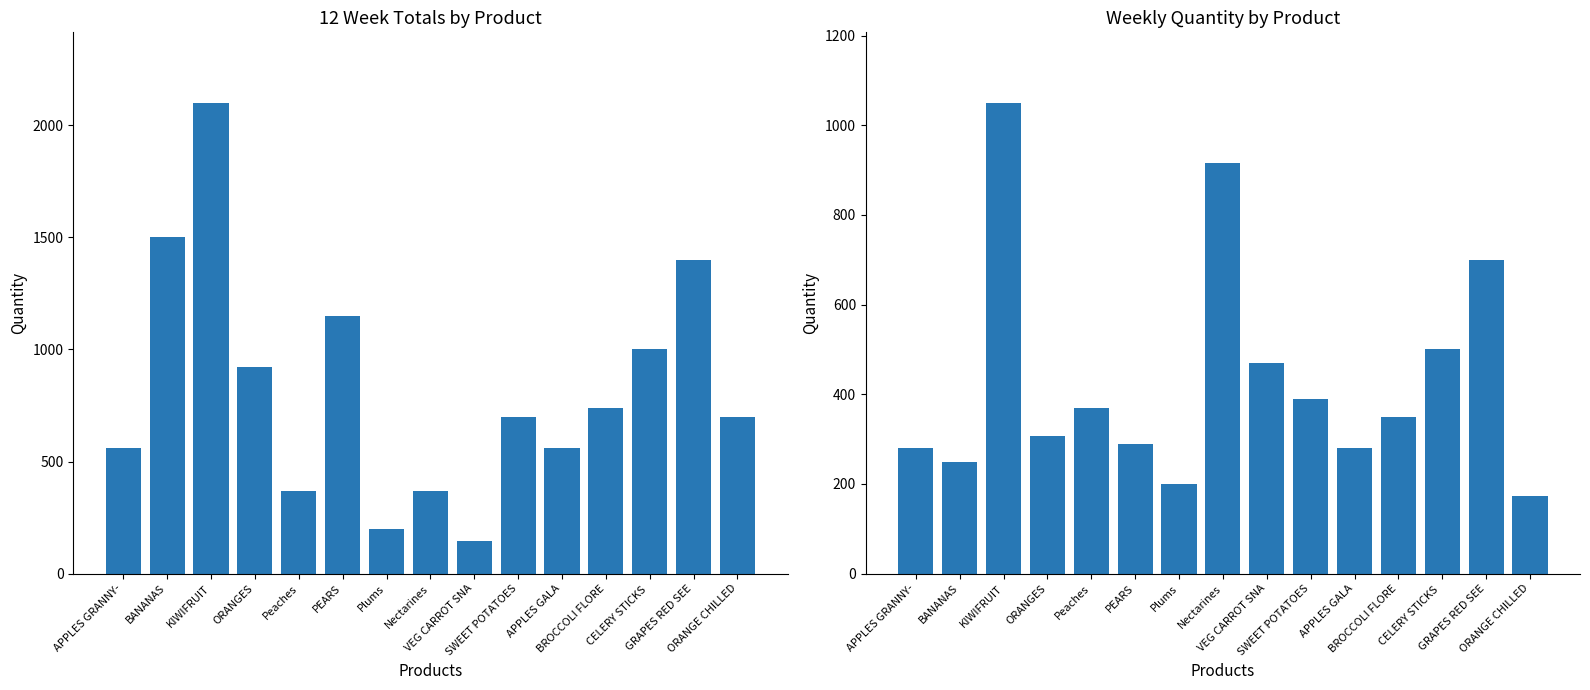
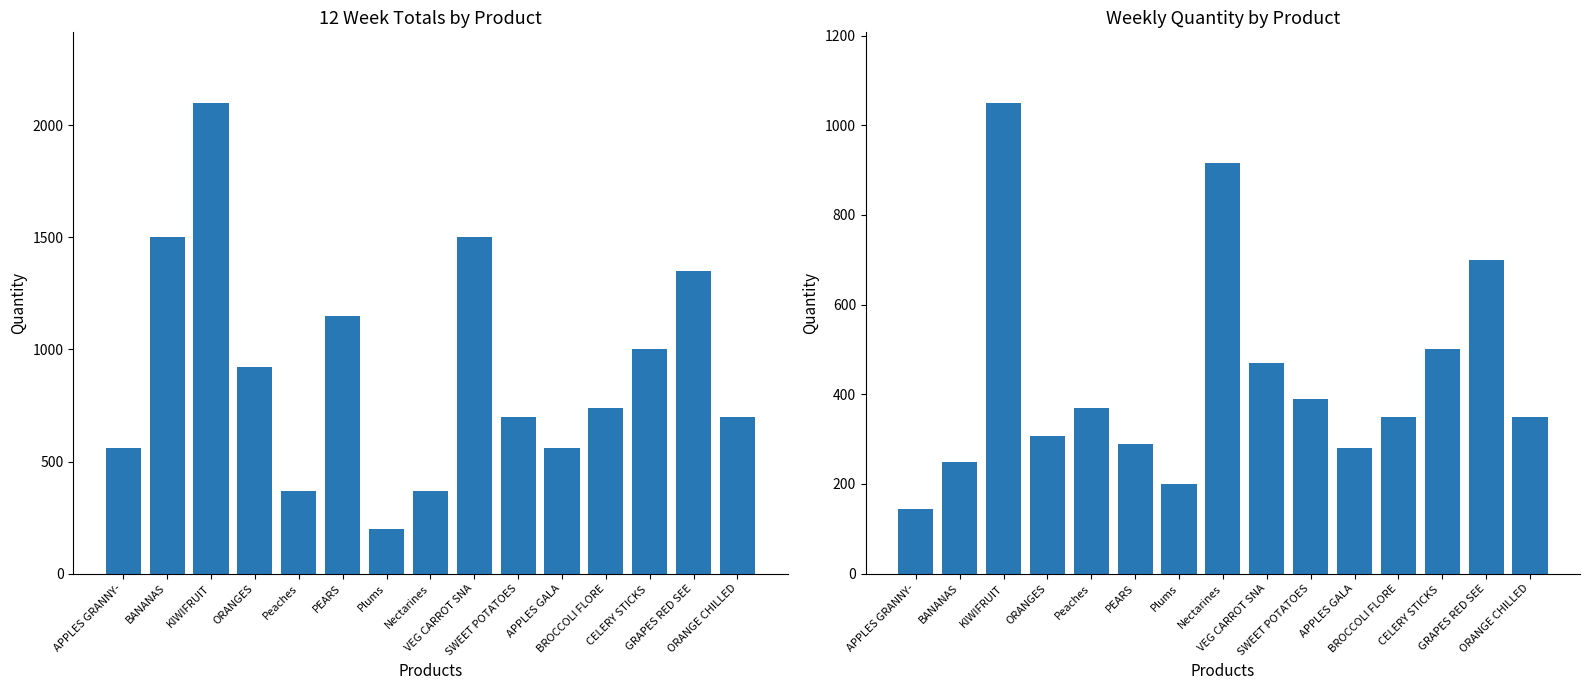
  {
    "12 Week Totals by Product": {
      "APPLES GRANNY-": 560,
      "BANANAS": 1500,
      "KIWIFRUIT": 2100,
      "ORANGES": 920,
      "Peaches": 370,
      "PEARS": 1150,
      "Plums": 200,
      "Nectarines": 370,
-     "VEG CARROT SNA": 150,
+     "VEG CARROT SNA": 1500,
      "SWEET POTATOES": 700,
      "APPLES GALA": 560,
      "BROCCOLI FLORE": 740,
      "CELERY STICKS": 1000,
-     "GRAPES RED SEE": 1400,
+     "GRAPES RED SEE": 1350,
      "ORANGE CHILLED": 700
    },
    "Weekly Quantity by Product": {
-     "APPLES GRANNY-": 280,
+     "APPLES GRANNY-": 140,
      "BANANAS": 250,
      "KIWIFRUIT": 1050,
      "ORANGES": 310,
      "Peaches": 370,
      "PEARS": 290,
      "Plums": 200,
      "Nectarines": 920,
      "VEG CARROT SNA": 470,
      "SWEET POTATOES": 390,
      "APPLES GALA": 280,
      "BROCCOLI FLORE": 350,
      "CELERY STICKS": 500,
      "GRAPES RED SEE": 700,
-     "ORANGE CHILLED": 170
+     "ORANGE CHILLED": 350
    }
  }
